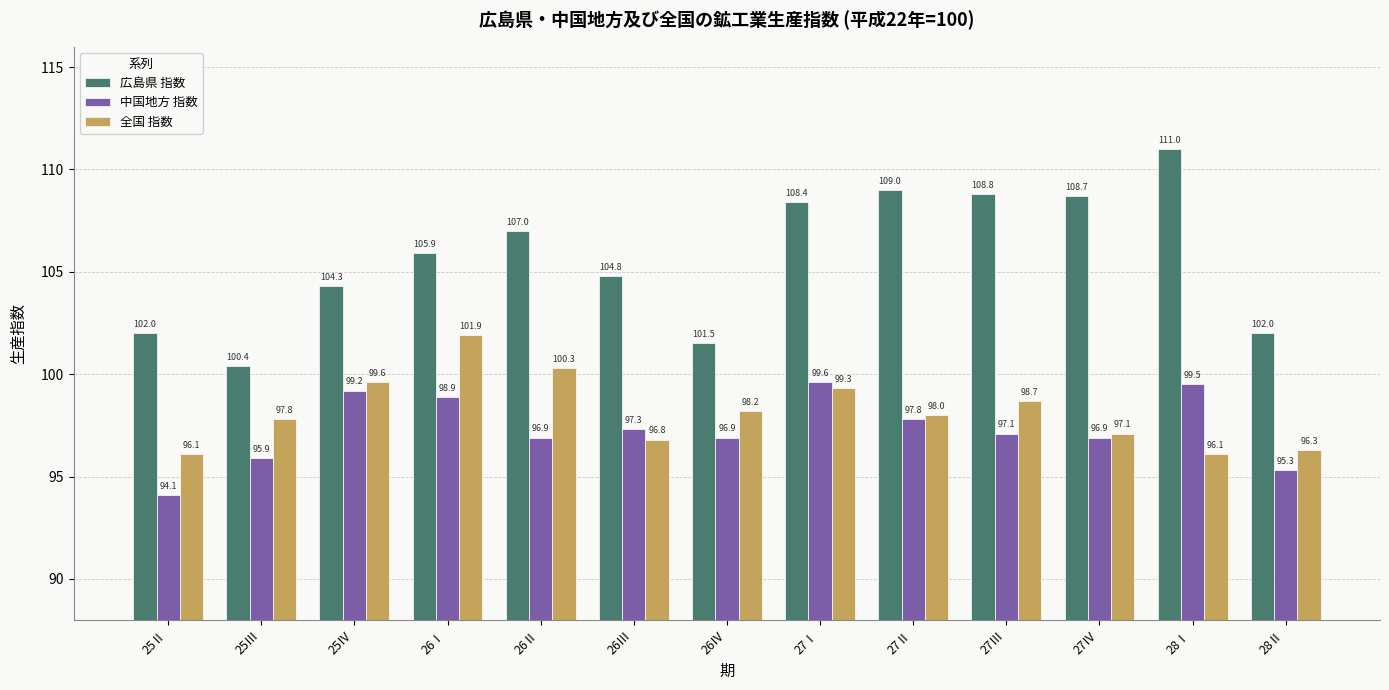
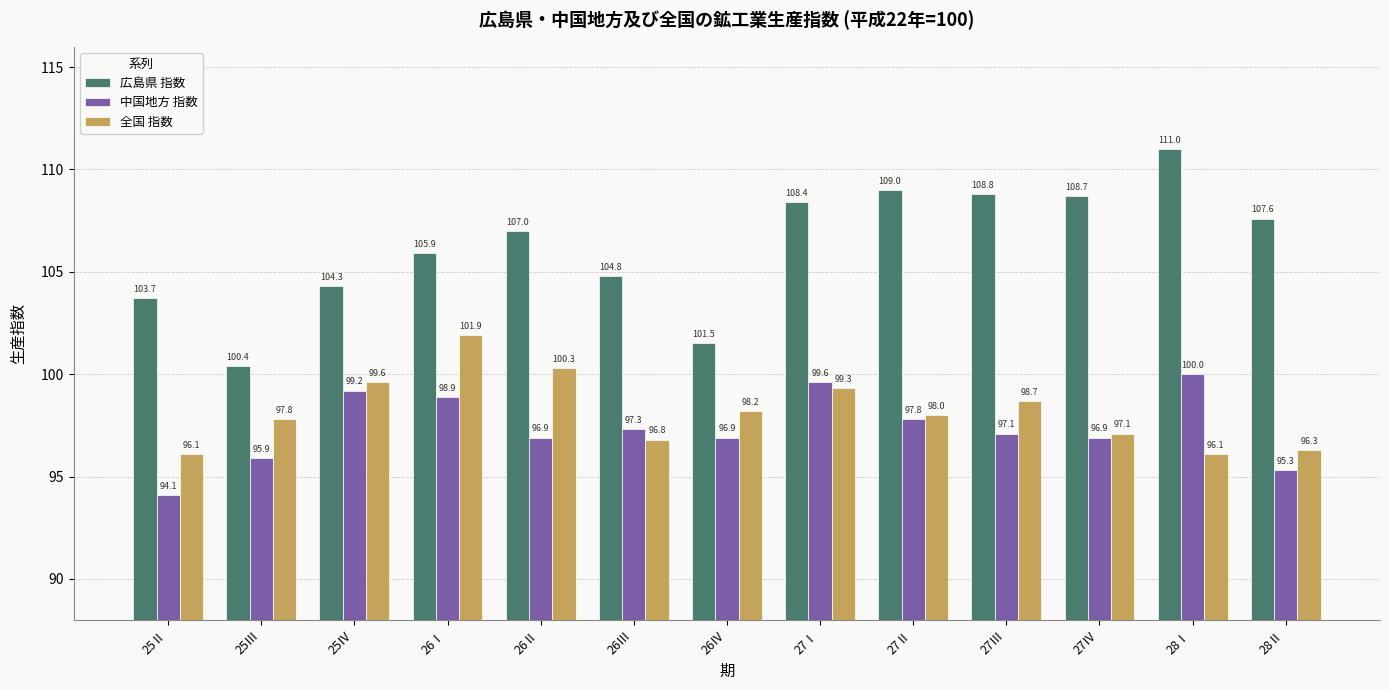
  {
    "広島県 指数": {
-     "25Ⅱ": 102.0,
+     "25Ⅱ": 103.7,
      "25Ⅲ": 100.4,
      "25Ⅳ": 104.3,
      "26Ⅰ": 105.9,
      "26Ⅱ": 107.0,
      "26Ⅲ": 104.8,
      "26Ⅳ": 101.5,
      "27Ⅰ": 108.4,
      "27Ⅱ": 109.0,
      "27Ⅲ": 108.8,
      "27Ⅳ": 108.7,
      "28Ⅰ": 111.0,
-     "28Ⅱ": 102.0
+     "28Ⅱ": 107.6
    },
    "中国地方 指数": {
      "25Ⅱ": 94.1,
      "25Ⅲ": 95.9,
      "25Ⅳ": 99.2,
      "26Ⅰ": 98.9,
      "26Ⅱ": 96.9,
      "26Ⅲ": 97.3,
      "26Ⅳ": 96.9,
      "27Ⅰ": 99.6,
      "27Ⅱ": 97.8,
      "27Ⅲ": 97.1,
      "27Ⅳ": 96.9,
-     "28Ⅰ": 99.5,
+     "28Ⅰ": 100.0,
      "28Ⅱ": 95.3
    },
    "全国 指数": {
      "25Ⅱ": 96.1,
      "25Ⅲ": 97.8,
      "25Ⅳ": 99.6,
      "26Ⅰ": 101.9,
      "26Ⅱ": 100.3,
      "26Ⅲ": 96.8,
      "26Ⅳ": 98.2,
      "27Ⅰ": 99.3,
      "27Ⅱ": 98.0,
      "27Ⅲ": 98.7,
      "27Ⅳ": 97.1,
      "28Ⅰ": 96.1,
      "28Ⅱ": 96.3
    }
  }
